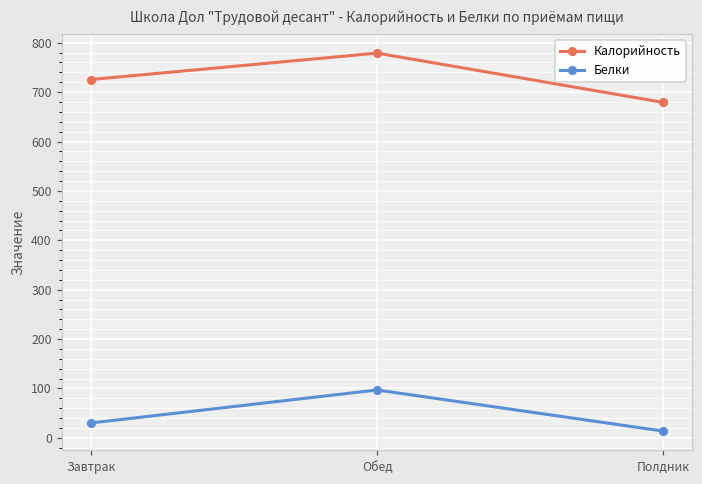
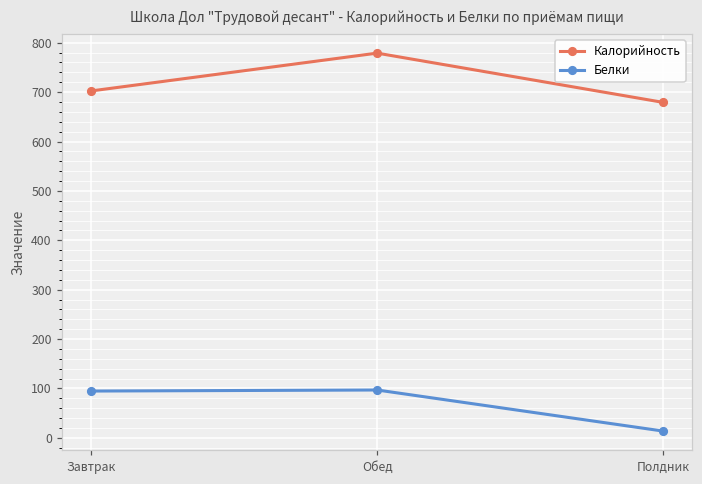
  {
    "Калорийность": {
-     "Завтрак": 730,
+     "Завтрак": 700,
      "Обед": 780,
      "Полдник": 680
    },
    "Белки": {
-     "Завтрак": 30,
+     "Завтрак": 90,
      "Обед": 100,
      "Полдник": 10
    }
  }
